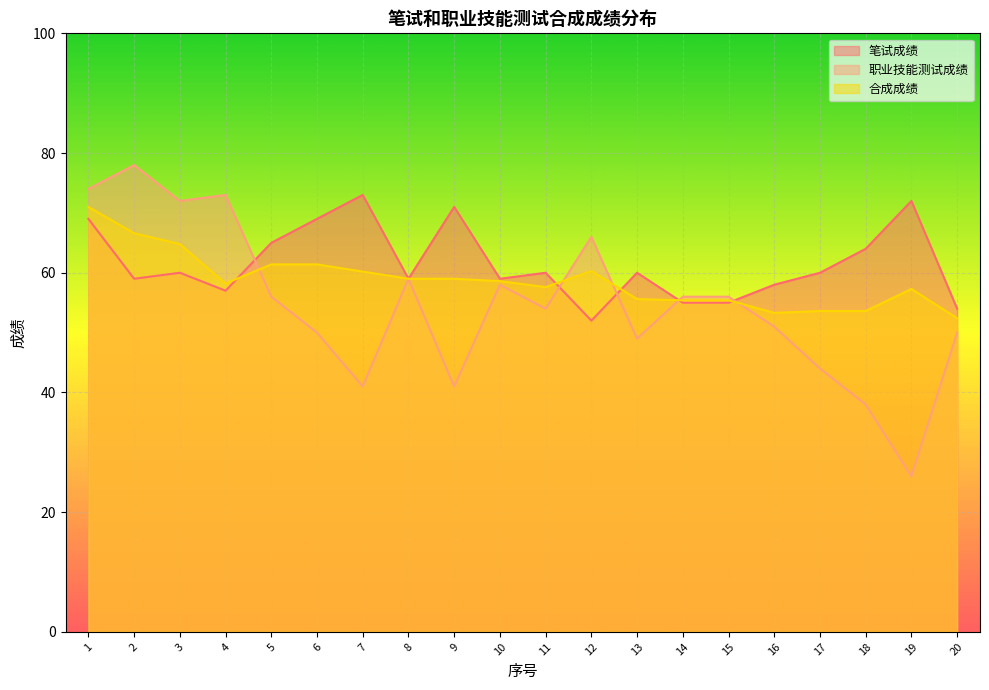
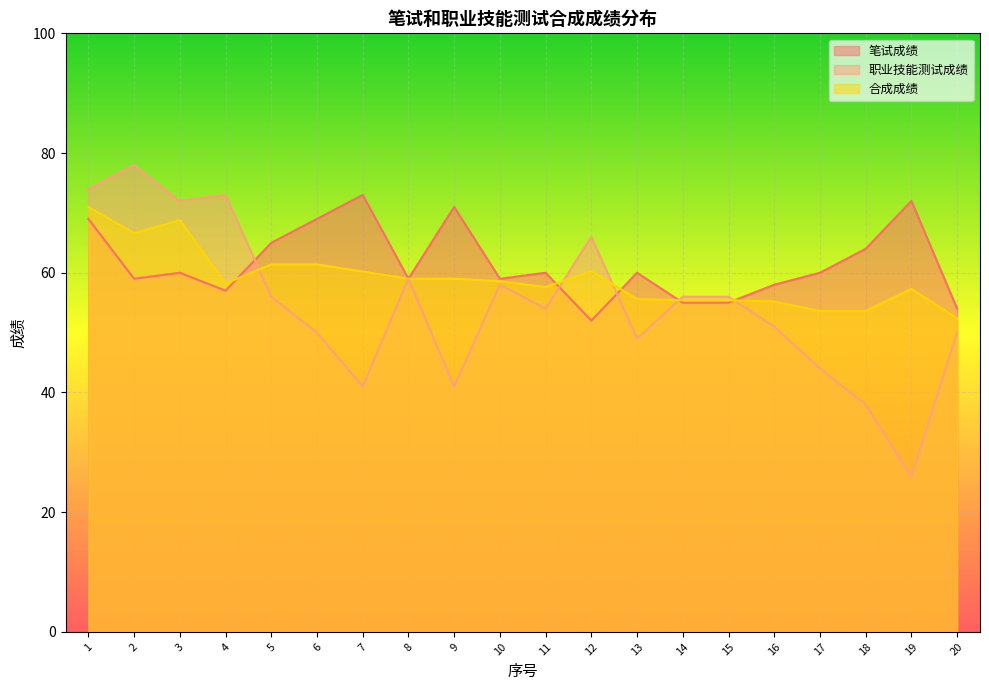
  {
    "合成成绩": {
      "1": 71,
      "2": 67,
-     "3": 65,
+     "3": 69,
      "4": 58,
      "5": 61,
      "6": 61,
      "7": 60,
      "9": 59,
      "11": 58,
      "12": 60,
      "13": 56,
-     "16": 53,
+     "16": 55,
      "17": 54,
      "18": 54,
      "19": 57,
      "20": 52
    }
  }
